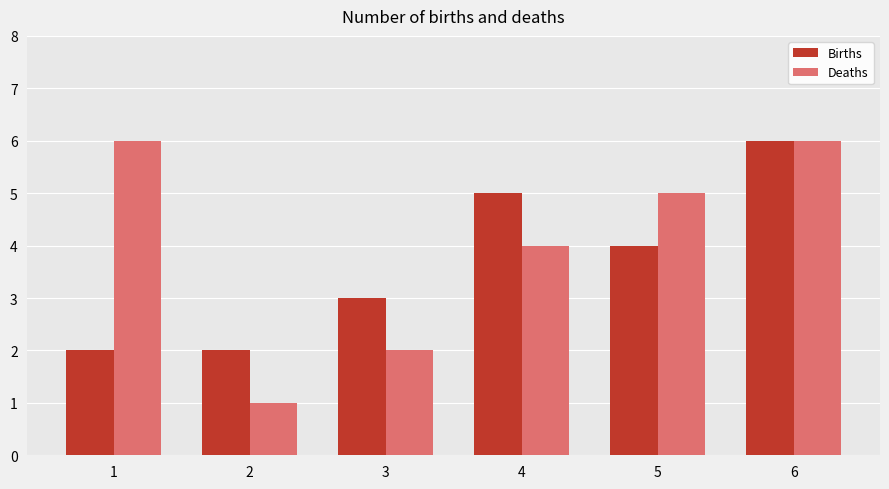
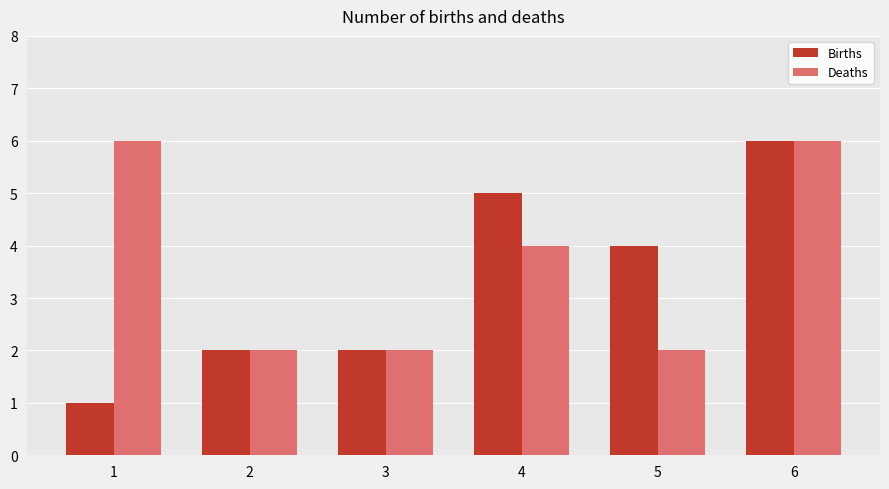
  {
    "Births": {
-     "1": 2,
+     "1": 1,
      "2": 2,
-     "3": 3,
+     "3": 2,
      "4": 5,
      "5": 4,
      "6": 6
    },
    "Deaths": {
      "1": 6,
-     "2": 1,
+     "2": 2,
      "3": 2,
      "4": 4,
-     "5": 5,
+     "5": 2,
      "6": 6
    }
  }
